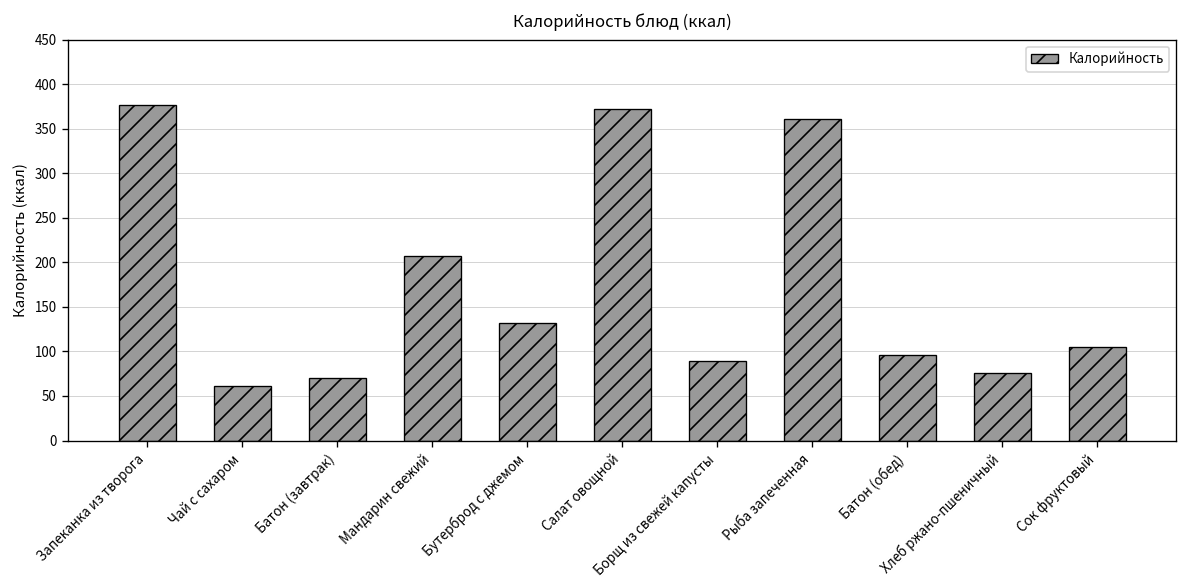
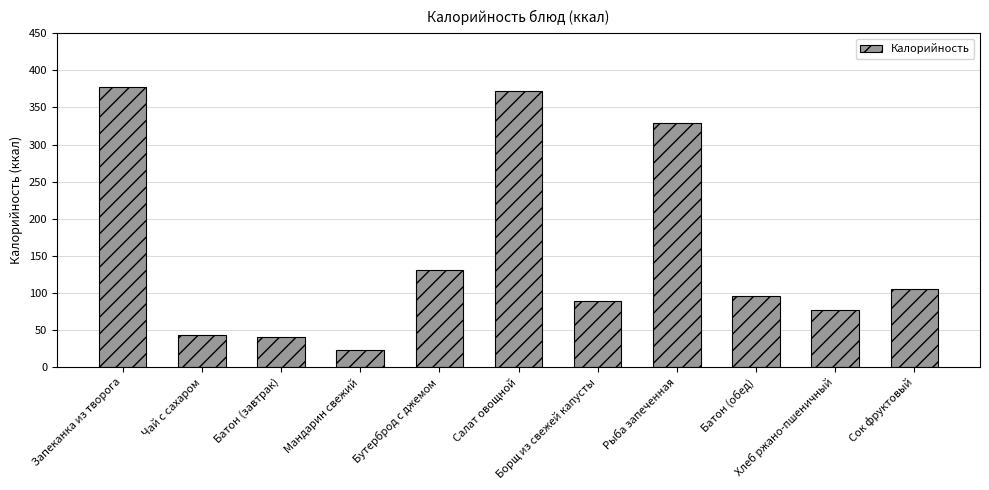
  {
    "Запеканка из творога": 380,
-   "Чай с сахаром": 60,
-   "Батон (завтрак)": 70,
-   "Мандарин свежий": 210,
+   "Чай с сахаром": 40,
+   "Батон (завтрак)": 40,
+   "Мандарин свежий": 20,
    "Бутерброд с джемом": 130,
    "Салат овощной": 370,
    "Борщ из свежей капусты": 90,
-   "Рыба запеченная": 360,
+   "Рыба запеченная": 330,
    "Батон (обед)": 100,
    "Хлеб ржано-пшеничный": 80,
    "Сок фруктовый": 110
  }
